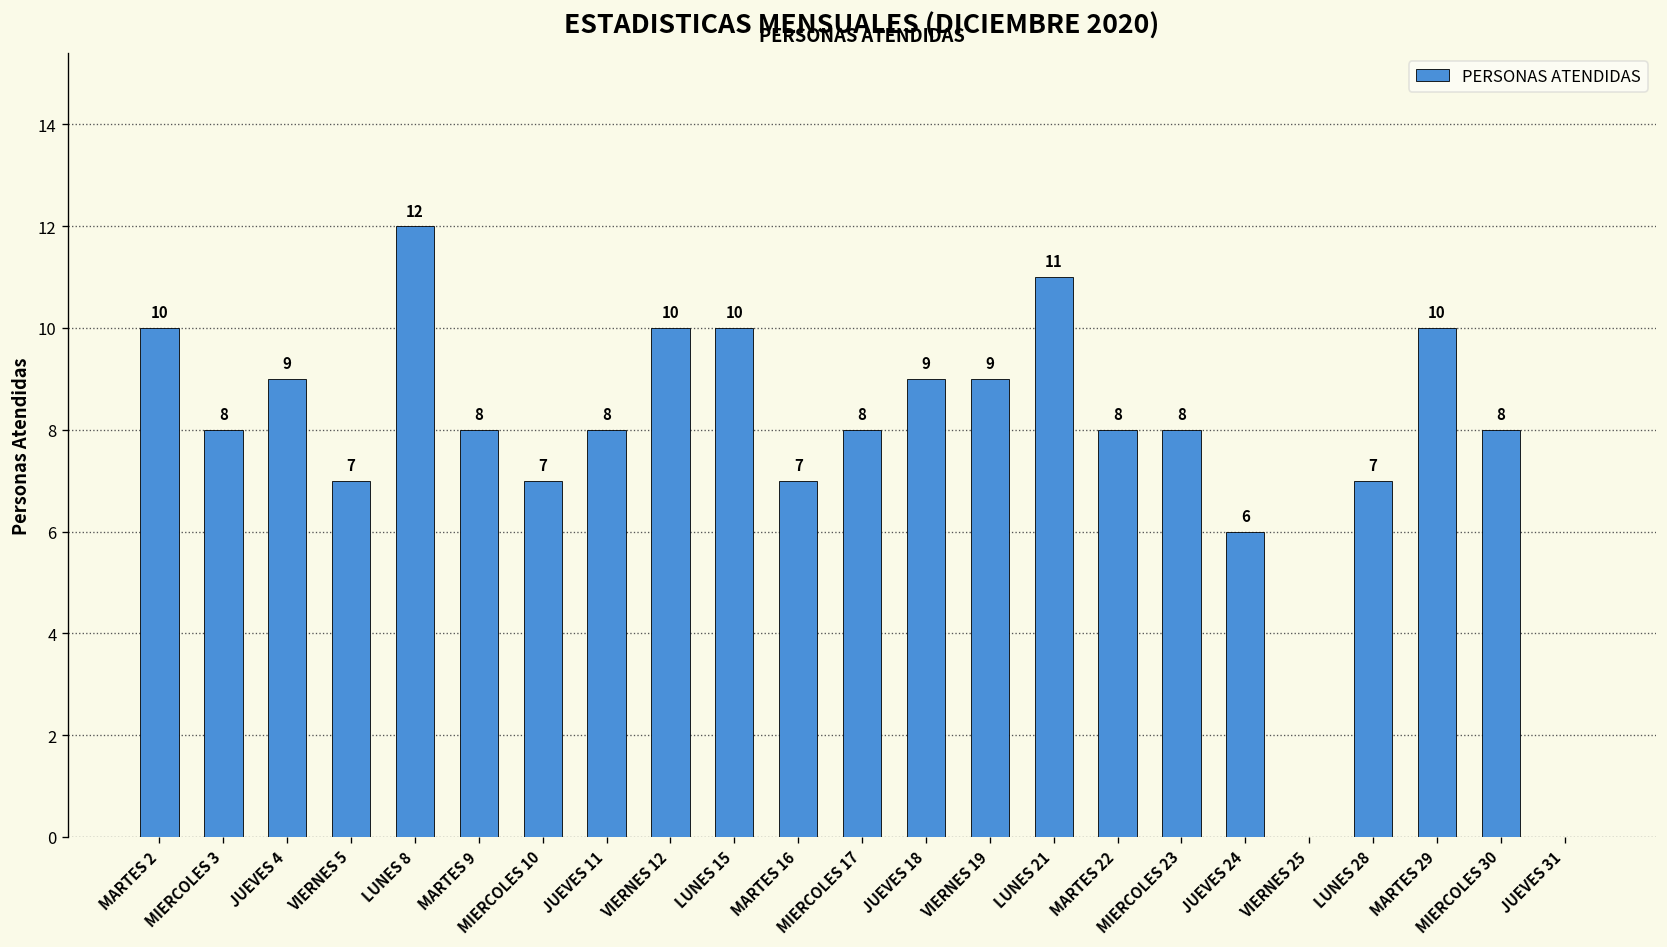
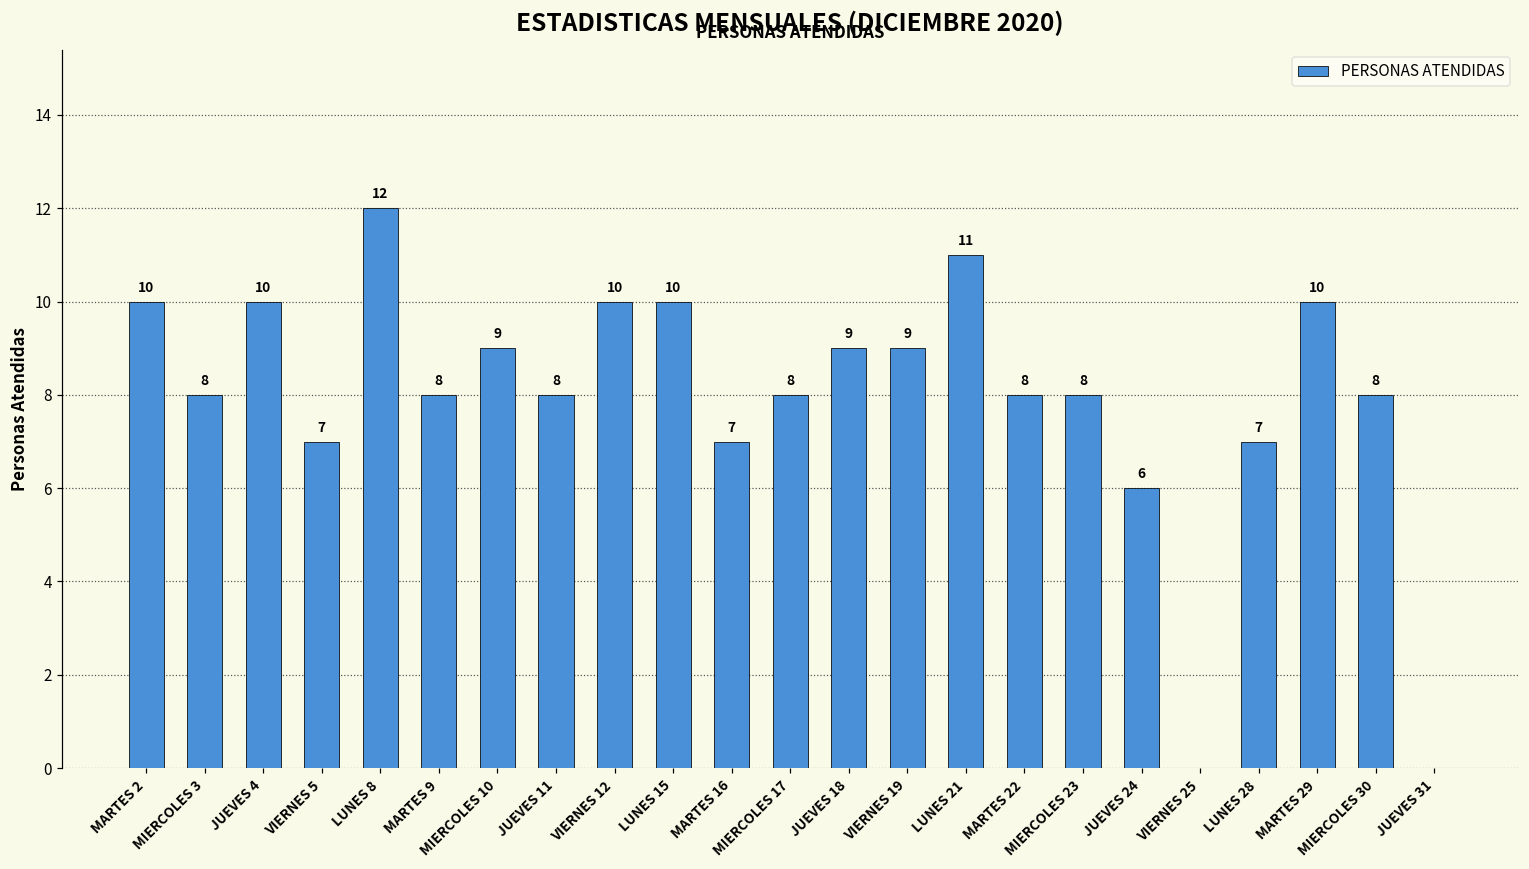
  {
    "MARTES 2": 10,
    "MIERCOLES 3": 8,
-   "JUEVES 4": 9,
+   "JUEVES 4": 10,
    "VIERNES 5": 7,
    "LUNES 8": 12,
    "MARTES 9": 8,
-   "MIERCOLES 10": 7,
+   "MIERCOLES 10": 9,
    "JUEVES 11": 8,
    "VIERNES 12": 10,
    "LUNES 15": 10,
    "MARTES 16": 7,
    "MIERCOLES 17": 8,
    "JUEVES 18": 9,
    "VIERNES 19": 9,
    "LUNES 21": 11,
    "MARTES 22": 8,
    "MIERCOLES 23": 8,
    "JUEVES 24": 6,
    "LUNES 28": 7,
    "MARTES 29": 10,
    "MIERCOLES 30": 8
  }
